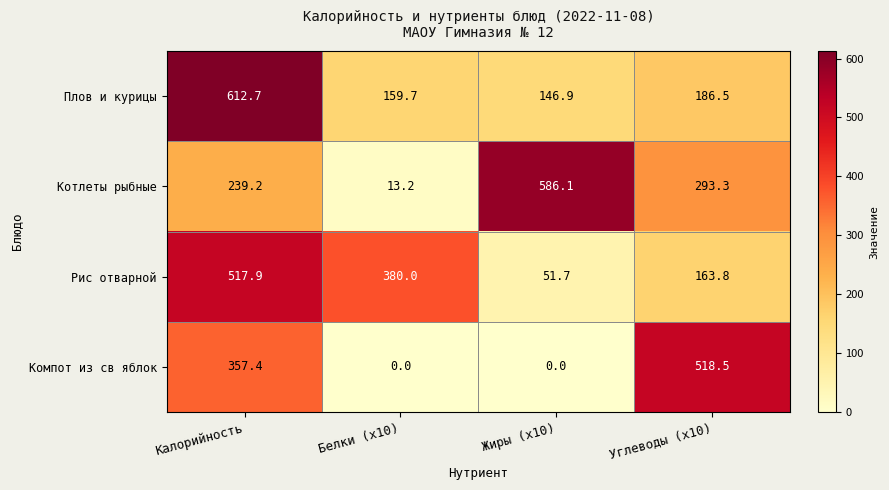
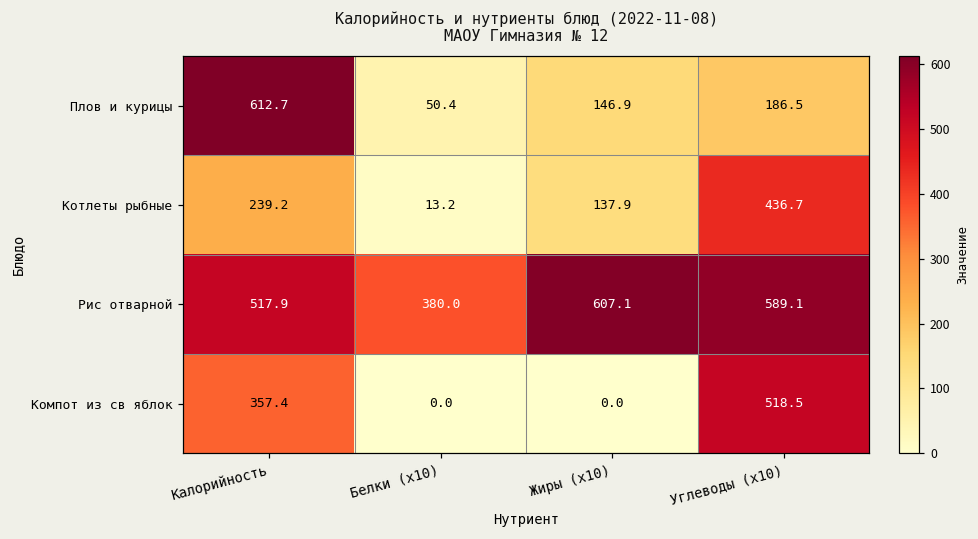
  {
    "Плов и курицы": {
      "Калорийность": 612.7,
-     "Белки (x10)": 159.7,
+     "Белки (x10)": 50.4,
      "Жиры (x10)": 146.9,
      "Углеводы (x10)": 186.5
    },
    "Котлеты рыбные": {
      "Калорийность": 239.2,
      "Белки (x10)": 13.2,
-     "Жиры (x10)": 586.1,
-     "Углеводы (x10)": 293.3
+     "Жиры (x10)": 137.9,
+     "Углеводы (x10)": 436.7
    },
    "Рис отварной": {
      "Калорийность": 517.9,
      "Белки (x10)": 380.0,
-     "Жиры (x10)": 51.7,
-     "Углеводы (x10)": 163.8
+     "Жиры (x10)": 607.1,
+     "Углеводы (x10)": 589.1
    },
    "Компот из св яблок": {
      "Калорийность": 357.4,
      "Белки (x10)": 0.0,
      "Жиры (x10)": 0.0,
      "Углеводы (x10)": 518.5
    }
  }
